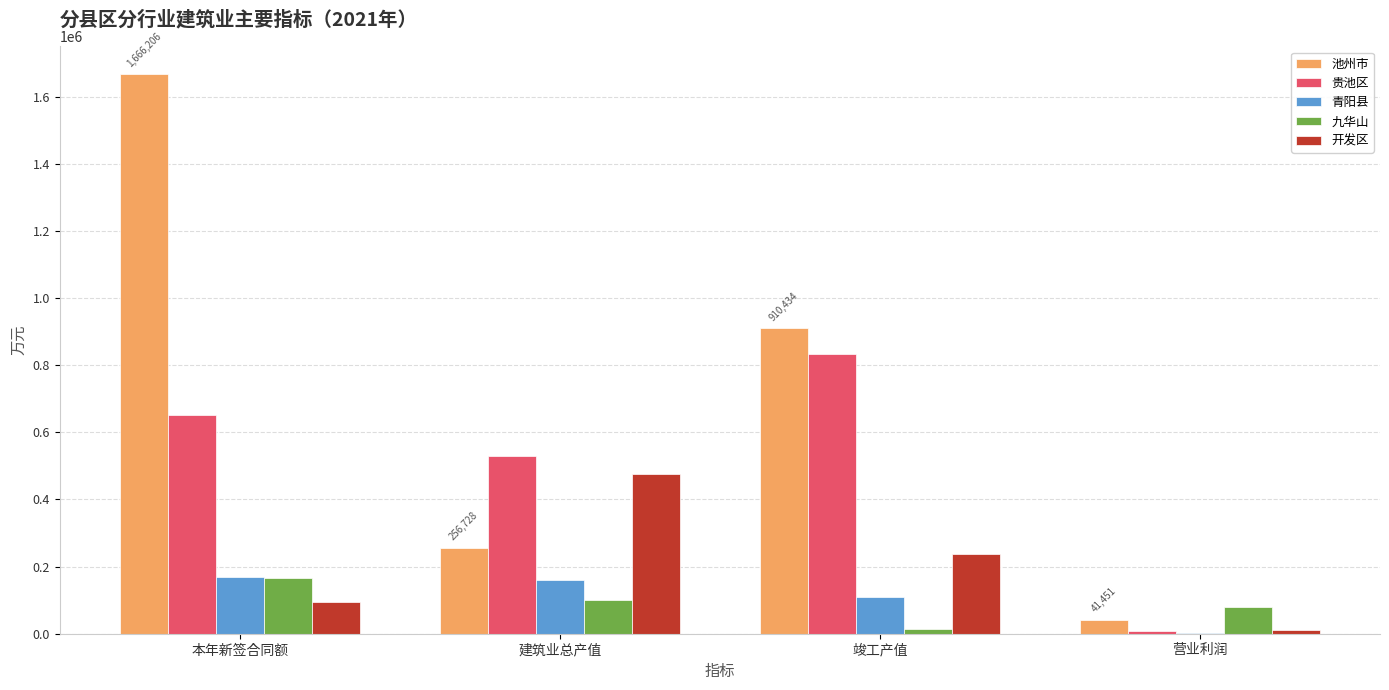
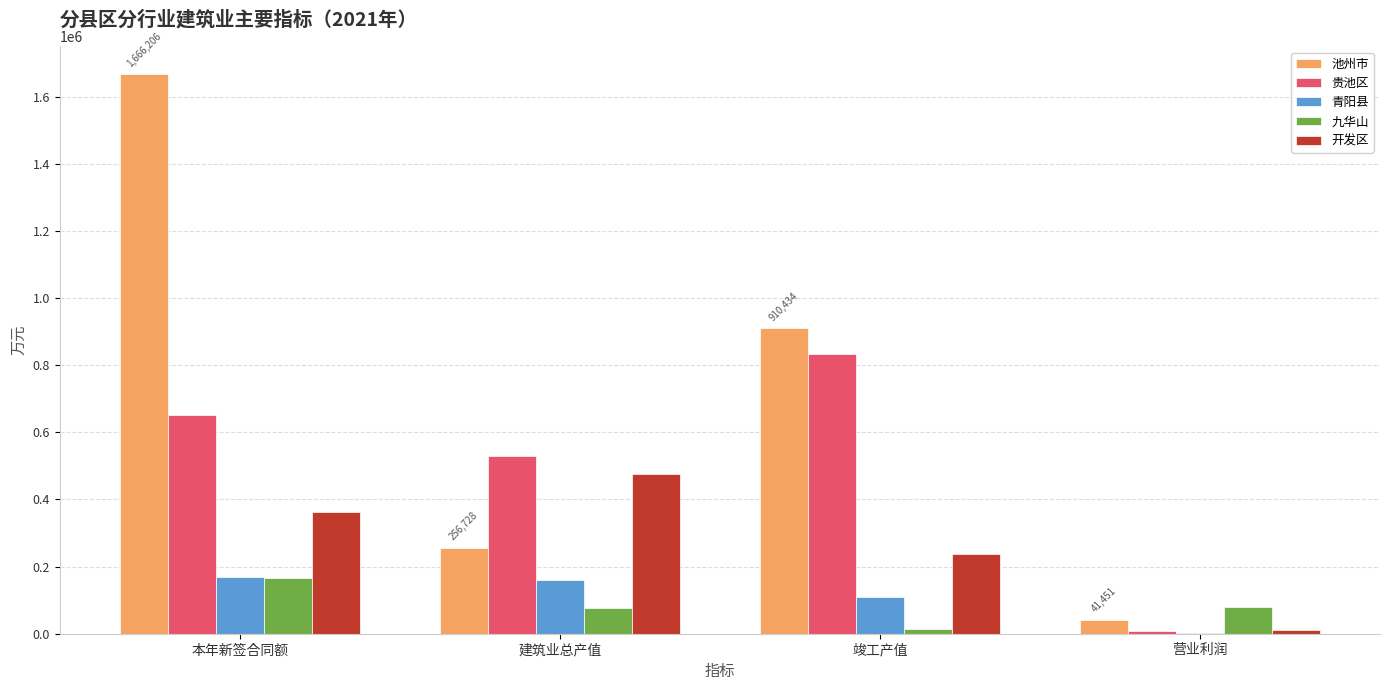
  {
    "池州市": {
      "本年新签合同额": "1,666,206",
      "建筑业总产值": "256,728",
      "竣工产值": "910,434",
      "营业利润": "41,451"
    },
    "贵池区": {
      "本年新签合同额": "650000",
      "建筑业总产值": "530000",
      "竣工产值": "830000",
      "营业利润": "10000"
    },
    "青阳县": {
      "本年新签合同额": "170000",
      "建筑业总产值": "160000",
      "竣工产值": "110000"
    },
    "九华山": {
      "本年新签合同额": "170000",
-     "建筑业总产值": "100000",
+     "建筑业总产值": "80000",
      "竣工产值": "10000",
      "营业利润": "80000"
    },
    "开发区": {
-     "本年新签合同额": "90000",
+     "本年新签合同额": "360000",
      "建筑业总产值": "480000",
      "竣工产值": "240000",
      "营业利润": "10000"
    }
  }
